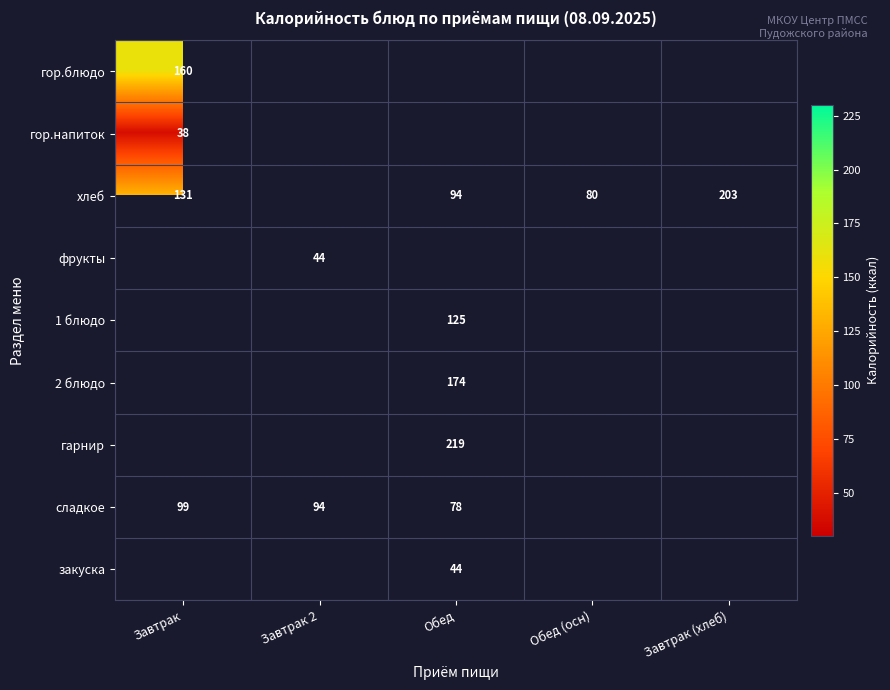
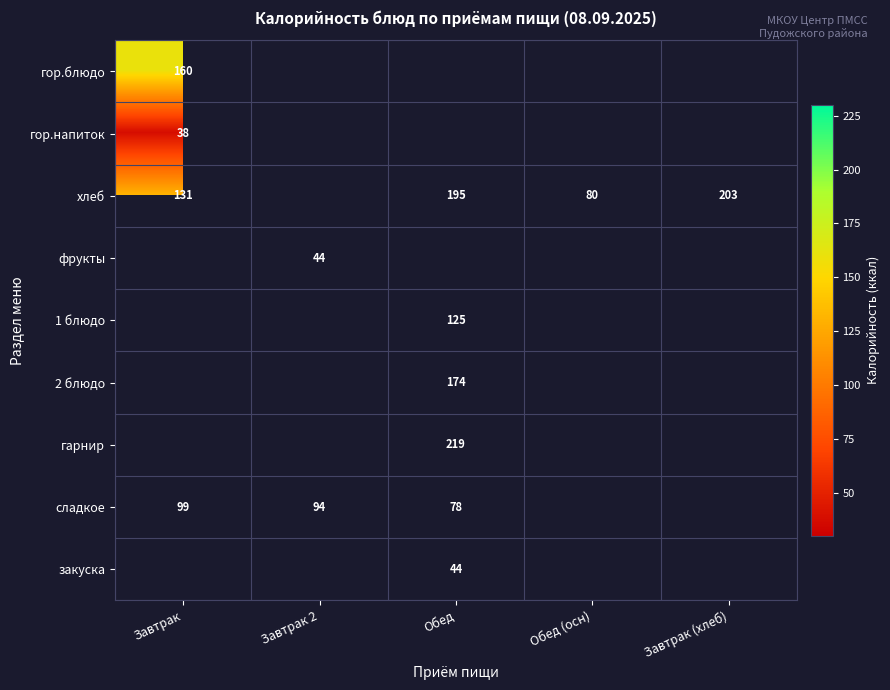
  {
    "гор.блюдо": {
      "Завтрак": 160
    },
    "гор.напиток": {
      "Завтрак": 38
    },
    "хлеб": {
      "Завтрак": 131,
-     "Обед": 94,
+     "Обед": 195,
      "Обед (осн)": 80,
      "Завтрак (хлеб)": 203
    },
    "фрукты": {
      "Завтрак 2": 44
    },
    "1 блюдо": {
      "Обед": 125
    },
    "2 блюдо": {
      "Обед": 174
    },
    "гарнир": {
      "Обед": 219
    },
    "сладкое": {
      "Завтрак": 99,
      "Завтрак 2": 94,
      "Обед": 78
    },
    "закуска": {
      "Обед": 44
    }
  }
